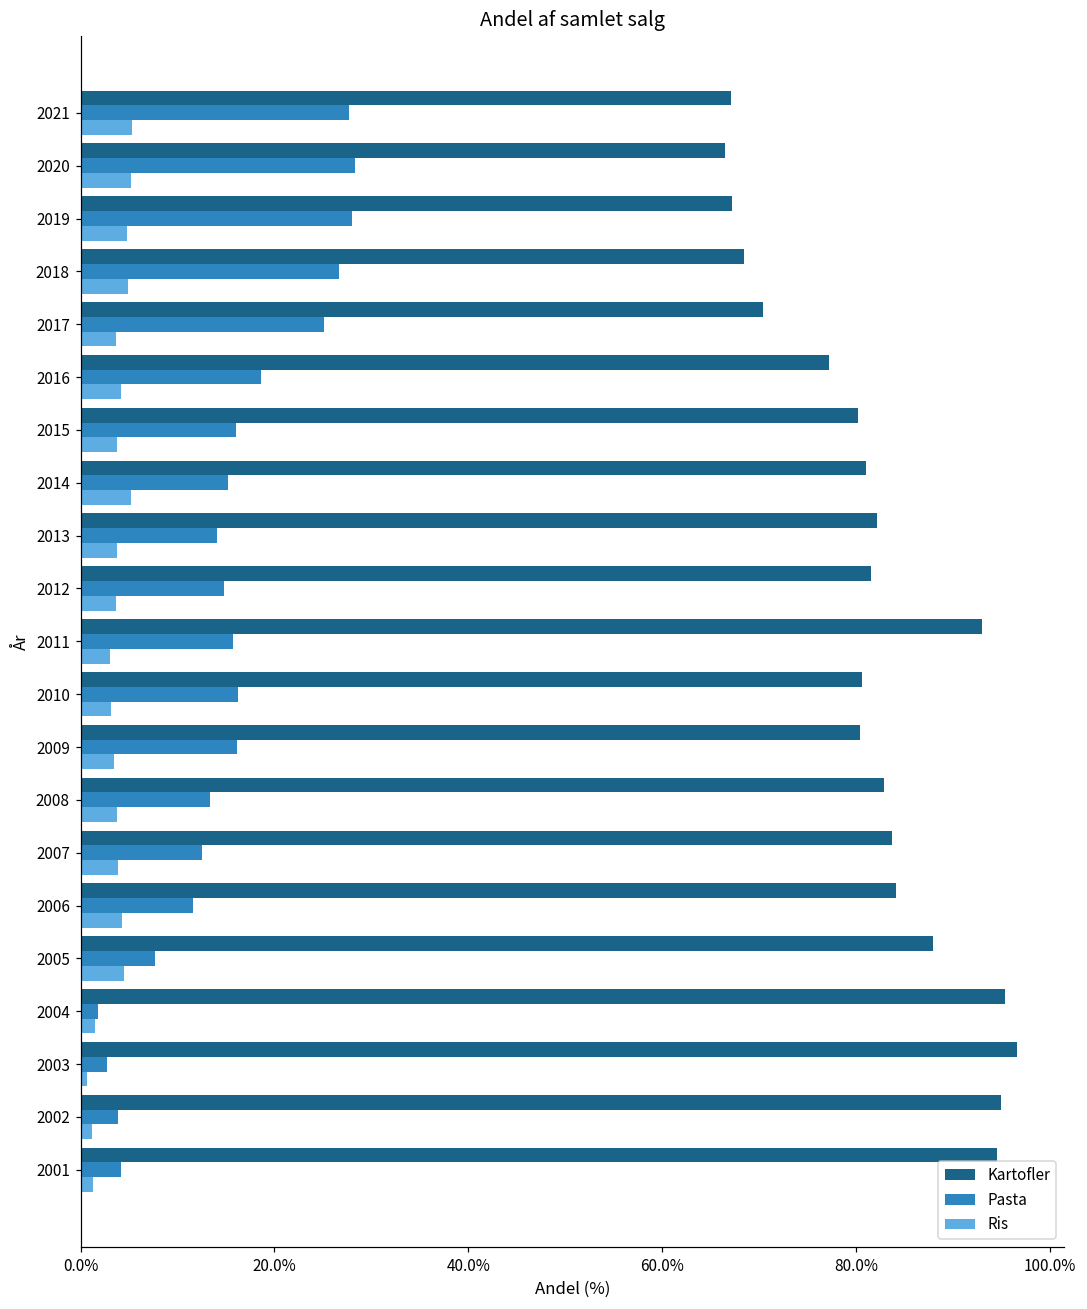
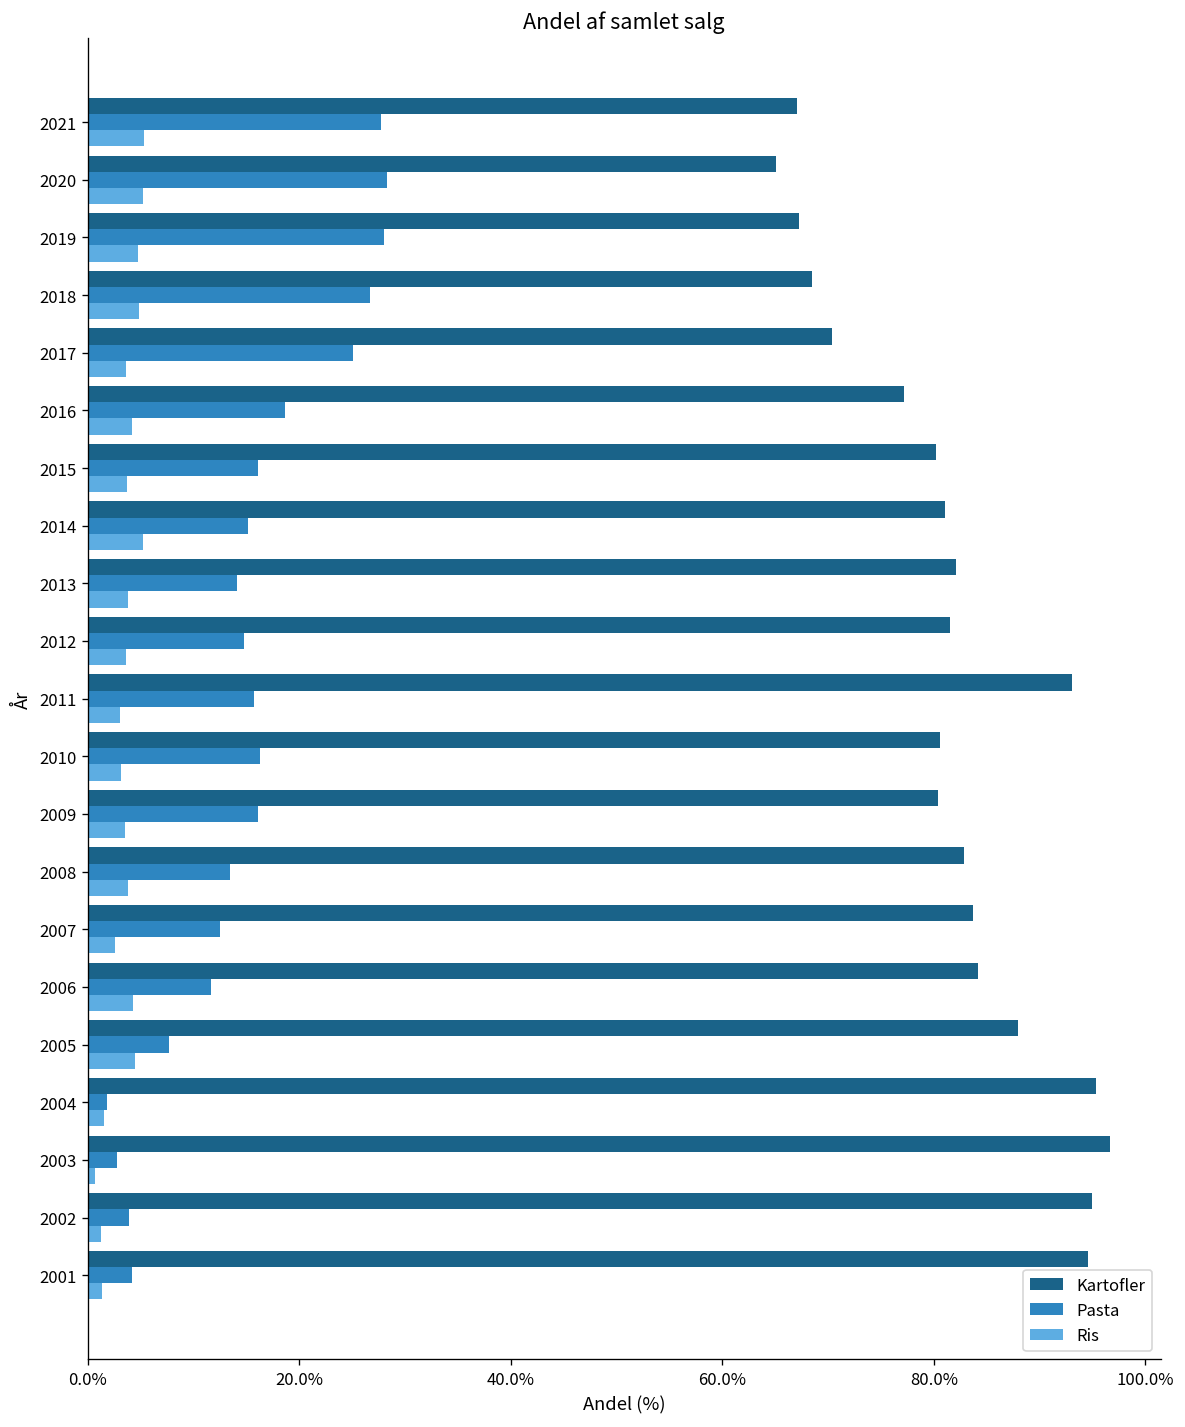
  {
    "Kartofler": {
      "2021": "67%",
-     "2020": "67%",
+     "2020": "65%",
      "2019": "67%",
      "2018": "68%",
      "2017": "70%",
      "2016": "77%",
      "2015": "80%",
      "2014": "81%",
      "2013": "82%",
      "2012": "82%",
      "2011": "93%",
      "2010": "81%",
      "2009": "80%",
      "2008": "83%",
      "2007": "84%",
      "2006": "84%",
      "2005": "88%",
      "2004": "95%",
      "2003": "97%",
      "2002": "95%",
      "2001": "95%"
    },
    "Pasta": {
      "2021": "28%",
      "2020": "28%",
      "2019": "28%",
      "2018": "27%",
      "2017": "25%",
      "2016": "19%",
      "2015": "16%",
      "2014": "15%",
      "2013": "14%",
      "2012": "15%",
      "2011": "16%",
      "2010": "16%",
      "2009": "16%",
      "2008": "13%",
      "2007": "12%",
      "2006": "12%",
      "2005": "8%",
      "2004": "2%",
      "2003": "3%",
      "2002": "4%",
      "2001": "4%"
    },
    "Ris": {
      "2021": "5%",
      "2020": "5%",
      "2019": "5%",
      "2018": "5%",
      "2017": "4%",
      "2016": "4%",
      "2015": "4%",
      "2014": "5%",
      "2013": "4%",
      "2012": "4%",
      "2011": "3%",
      "2010": "3%",
      "2009": "3%",
      "2008": "4%",
-     "2007": "4%",
+     "2007": "3%",
      "2006": "4%",
      "2005": "4%",
      "2004": "1%",
      "2003": "1%",
      "2002": "1%",
      "2001": "1%"
    }
  }
